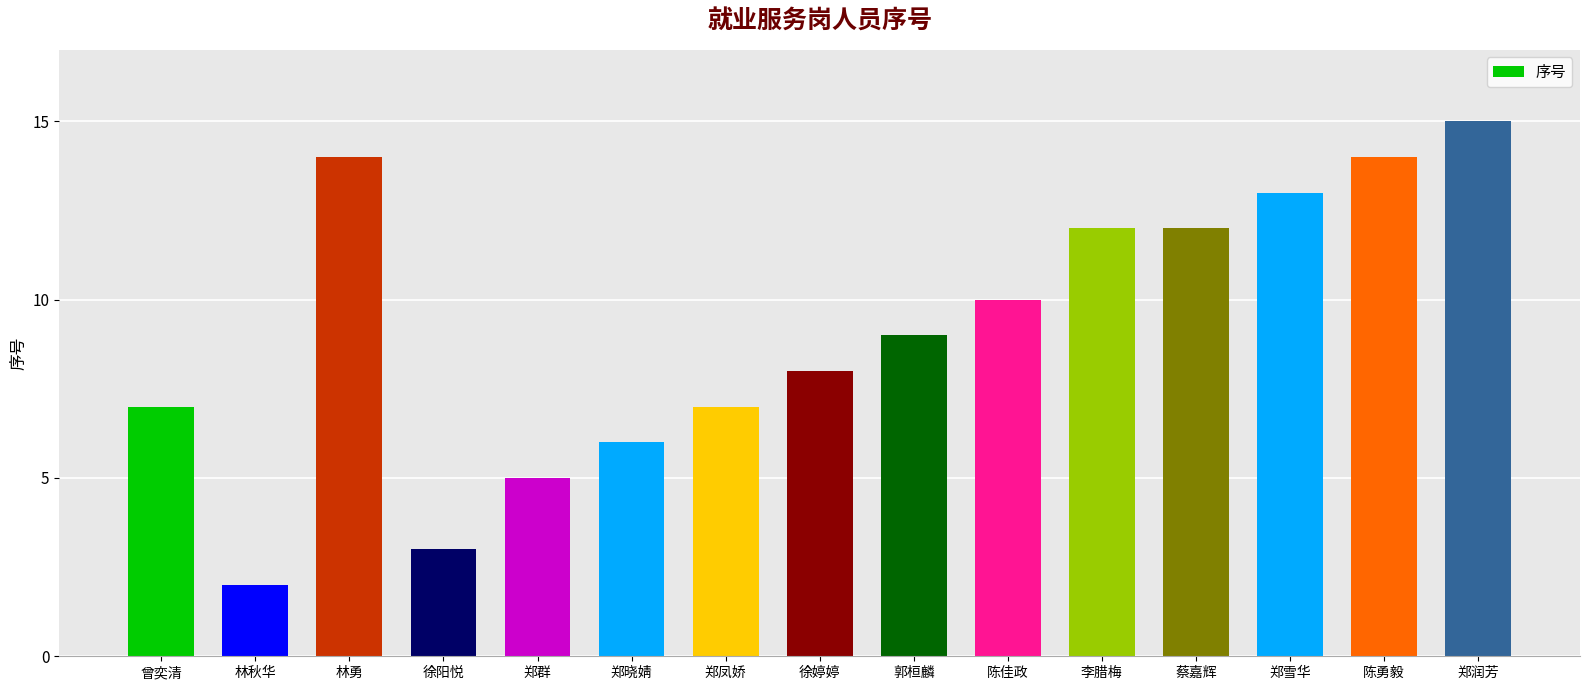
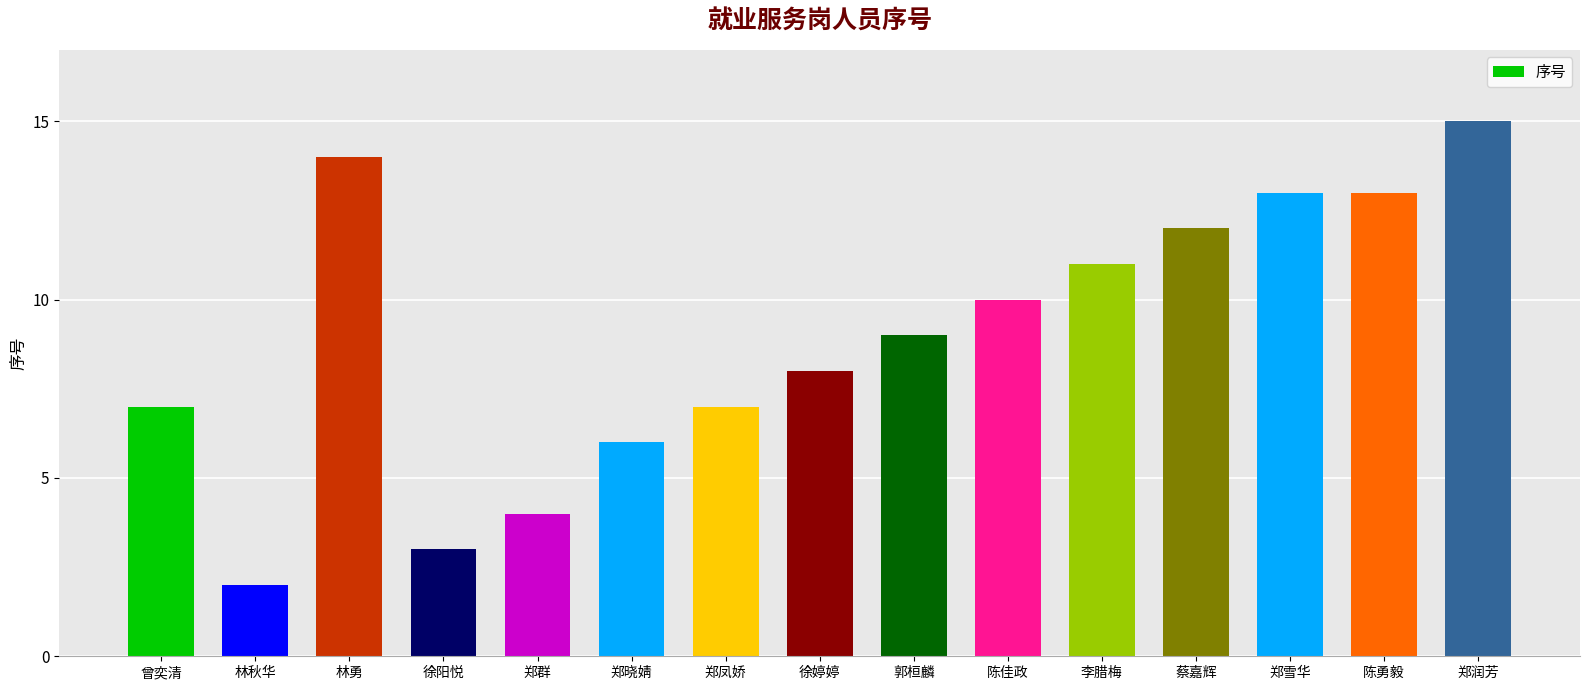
  {
    "曾奕清": 7,
    "林秋华": 2,
    "林勇": 14,
    "徐阳悦": 3,
-   "郑群": 5,
+   "郑群": 4,
    "郑晓婧": 6,
    "郑凤娇": 7,
    "徐婷婷": 8,
    "郭桓麟": 9,
    "陈佳政": 10,
-   "李腊梅": 12,
+   "李腊梅": 11,
    "蔡嘉辉": 12,
    "郑雪华": 13,
-   "陈勇毅": 14,
+   "陈勇毅": 13,
    "郑润芳": 15
  }
